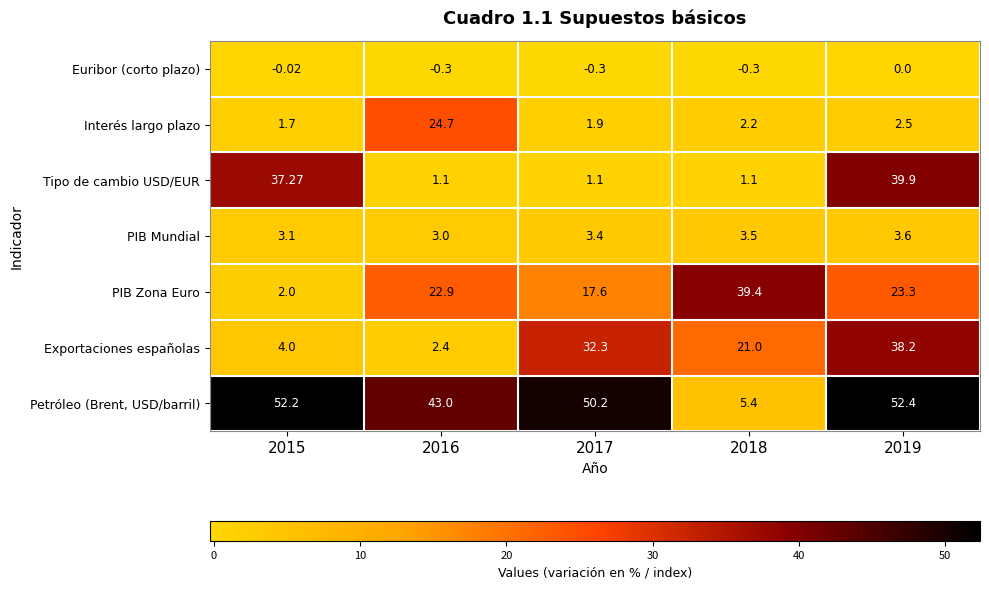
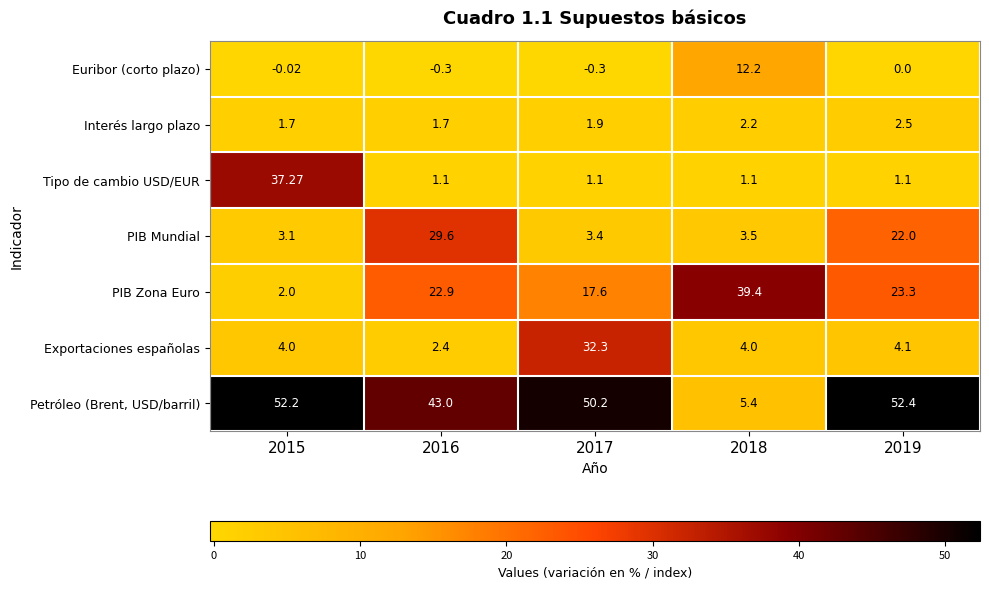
  {
    "Euribor (corto plazo)": {
      "2015": -0.02,
      "2016": -0.3,
      "2017": -0.3,
-     "2018": -0.3,
+     "2018": 12.2,
      "2019": 0.0
    },
    "Interés largo plazo": {
      "2015": 1.7,
-     "2016": 24.7,
+     "2016": 1.7,
      "2017": 1.9,
      "2018": 2.2,
      "2019": 2.5
    },
    "Tipo de cambio USD/EUR": {
      "2015": 37.27,
      "2016": 1.1,
      "2017": 1.1,
      "2018": 1.1,
-     "2019": 39.9
+     "2019": 1.1
    },
    "PIB Mundial": {
      "2015": 3.1,
-     "2016": 3.0,
+     "2016": 29.6,
      "2017": 3.4,
      "2018": 3.5,
-     "2019": 3.6
+     "2019": 22.0
    },
    "PIB Zona Euro": {
      "2015": 2.0,
      "2016": 22.9,
      "2017": 17.6,
      "2018": 39.4,
      "2019": 23.3
    },
    "Exportaciones españolas": {
      "2015": 4.0,
      "2016": 2.4,
      "2017": 32.3,
-     "2018": 21.0,
-     "2019": 38.2
+     "2018": 4.0,
+     "2019": 4.1
    },
    "Petróleo (Brent, USD/barril)": {
      "2015": 52.2,
      "2016": 43.0,
      "2017": 50.2,
      "2018": 5.4,
      "2019": 52.4
    }
  }
